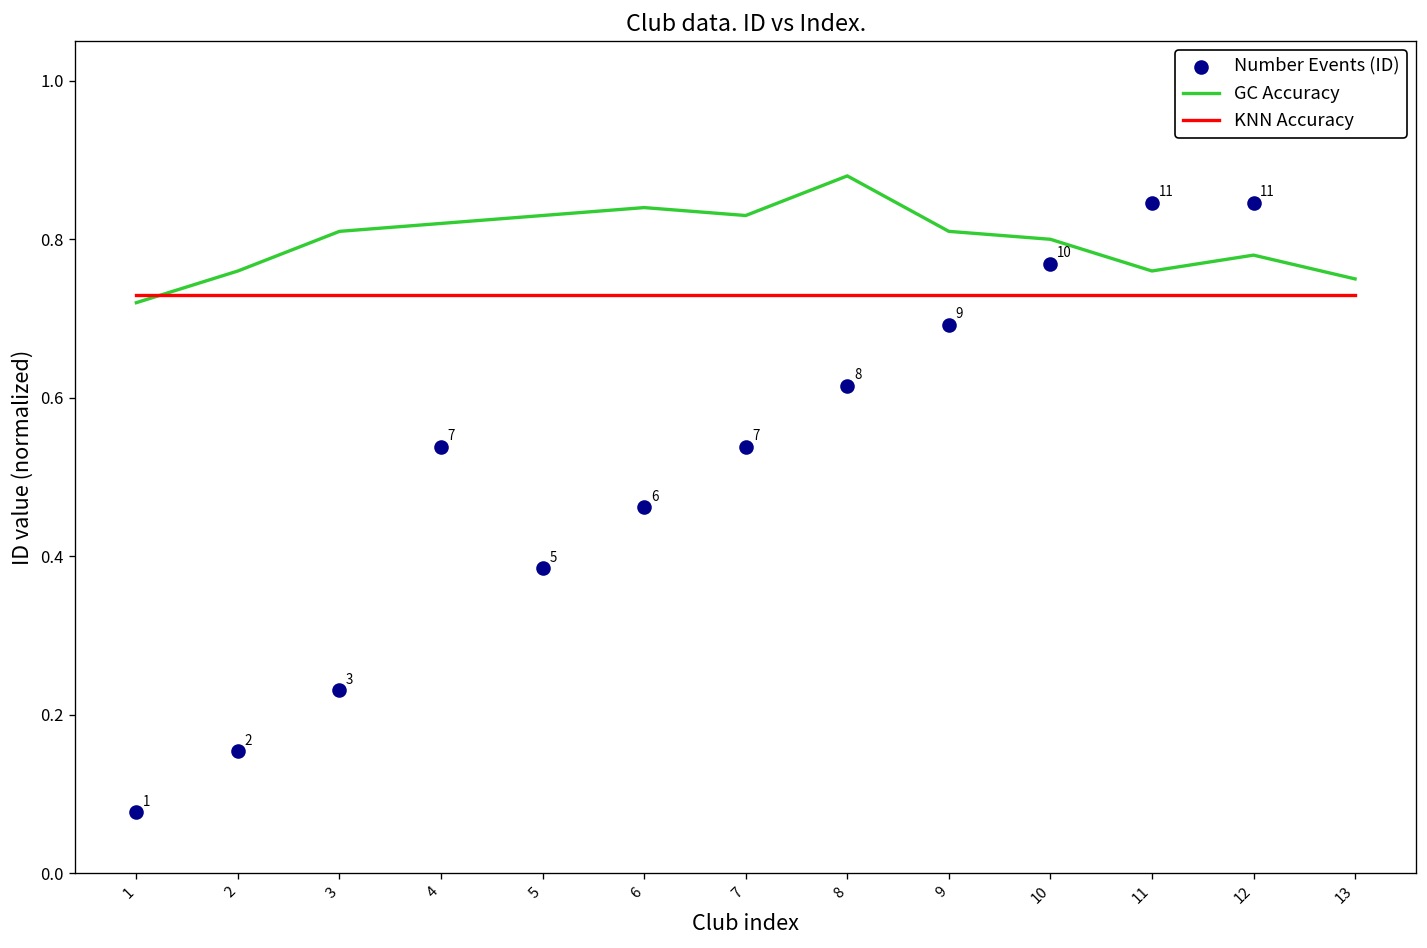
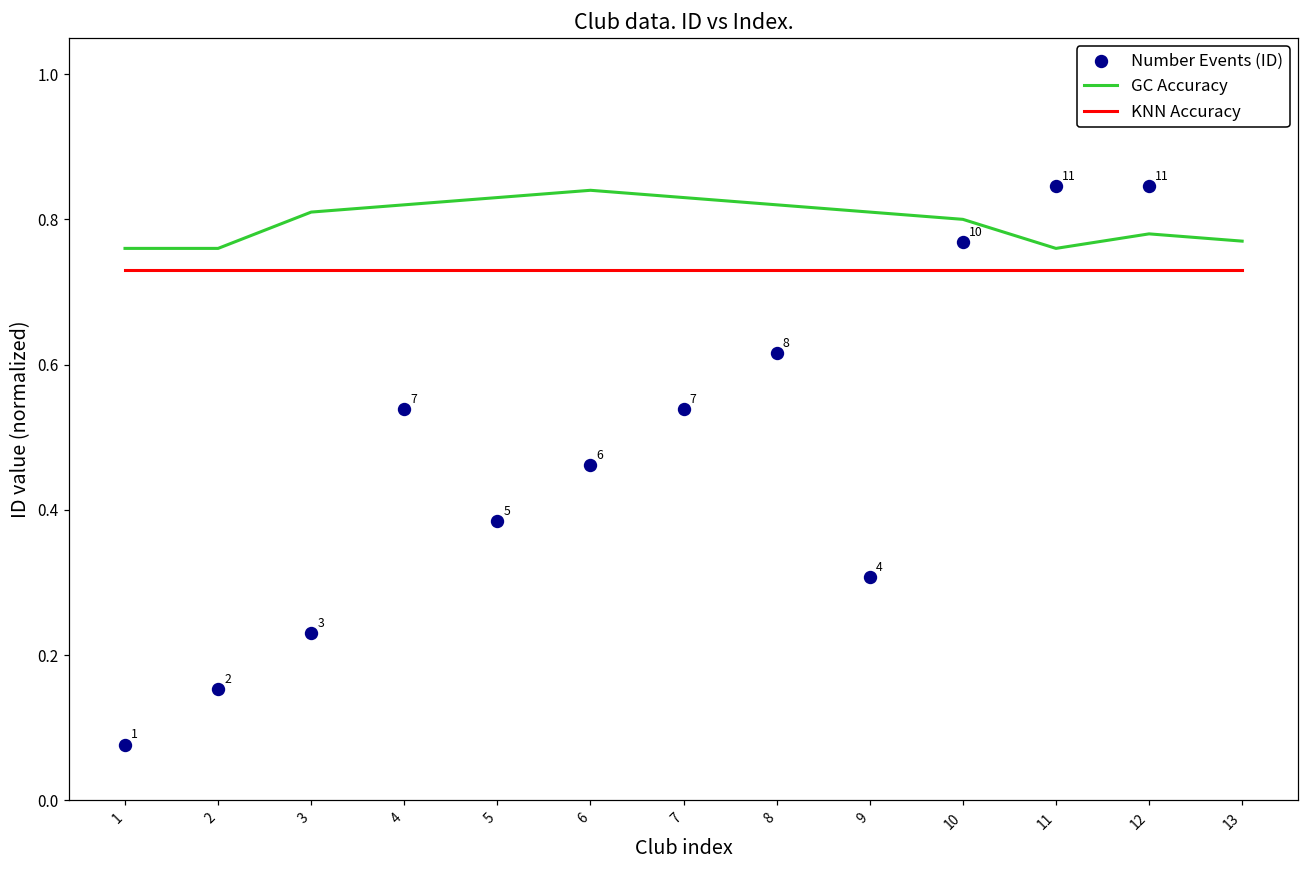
  {
    "GC Accuracy": {
-     "1": 0.72,
+     "1": 0.76,
      "2": 0.76,
      "3": 0.81,
      "4": 0.82,
      "5": 0.83,
      "6": 0.84,
      "7": 0.83,
-     "8": 0.88,
+     "8": 0.82,
      "9": 0.81,
      "11": 0.76,
      "12": 0.78,
-     "13": 0.75
+     "13": 0.77
    },
    "Number Events (ID)": {
-     "9": 9
+     "9": 4
    },
    "KNN Accuracy": {
      "1": 0.73,
      "2": 0.73,
      "3": 0.73,
      "4": 0.73,
      "5": 0.73,
      "6": 0.73,
      "7": 0.73,
      "8": 0.73,
      "9": 0.73,
      "10": 0.73,
      "11": 0.73,
      "12": 0.73,
      "13": 0.73
    }
  }
